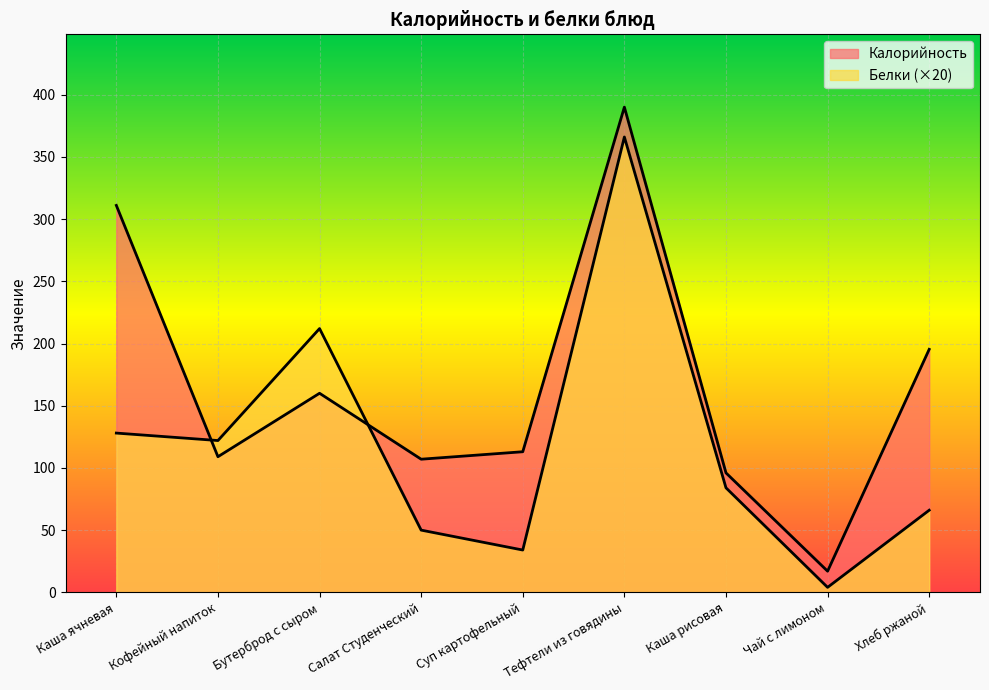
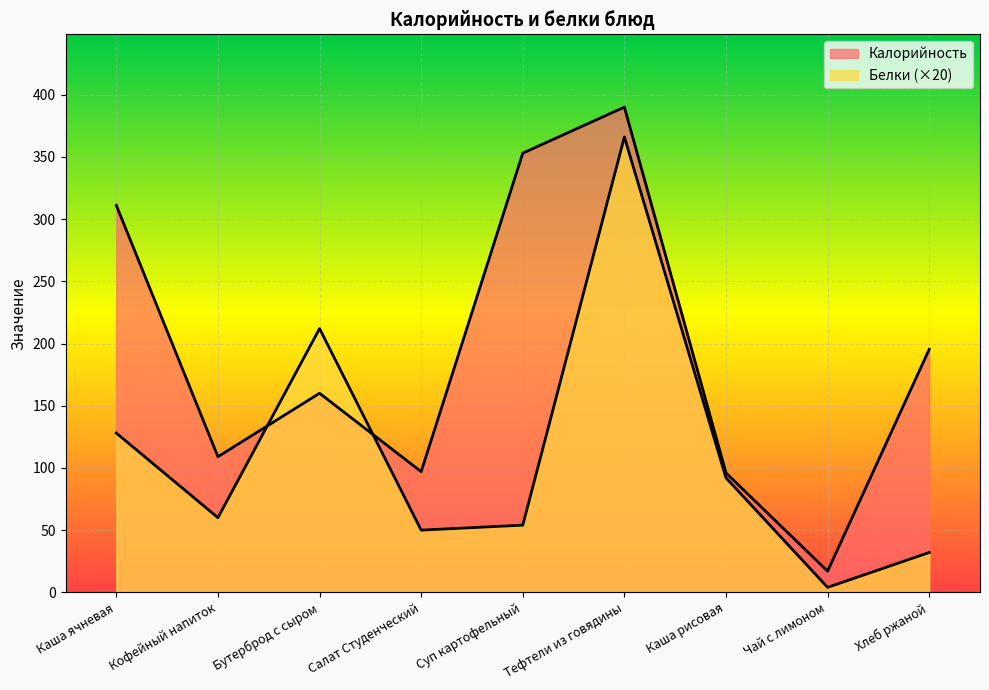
  {
    "Калорийность": {
      "Каша ячневая": 311,
      "Кофейный напиток": 109,
      "Бутерброд с сыром": 160,
-     "Салат Студенческий": 107,
-     "Суп картофельный": 113,
+     "Салат Студенческий": 97,
+     "Суп картофельный": 353,
      "Тефтели из говядины": 390,
      "Каша рисовая": 96,
      "Чай с лимоном": 17,
      "Хлеб ржаной": 195
    },
    "Белки (×20)": {
      "Каша ячневая": 128,
-     "Кофейный напиток": 122,
+     "Кофейный напиток": 60,
      "Бутерброд с сыром": 212,
      "Салат Студенческий": 50,
-     "Суп картофельный": 34,
+     "Суп картофельный": 54,
      "Тефтели из говядины": 366,
-     "Каша рисовая": 84,
+     "Каша рисовая": 92,
      "Чай с лимоном": 4,
-     "Хлеб ржаной": 66
+     "Хлеб ржаной": 32
    }
  }
